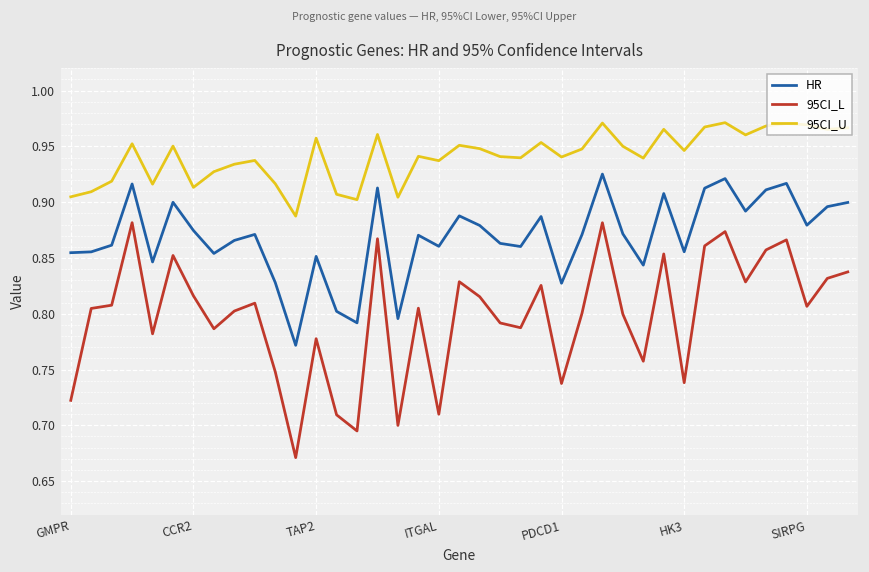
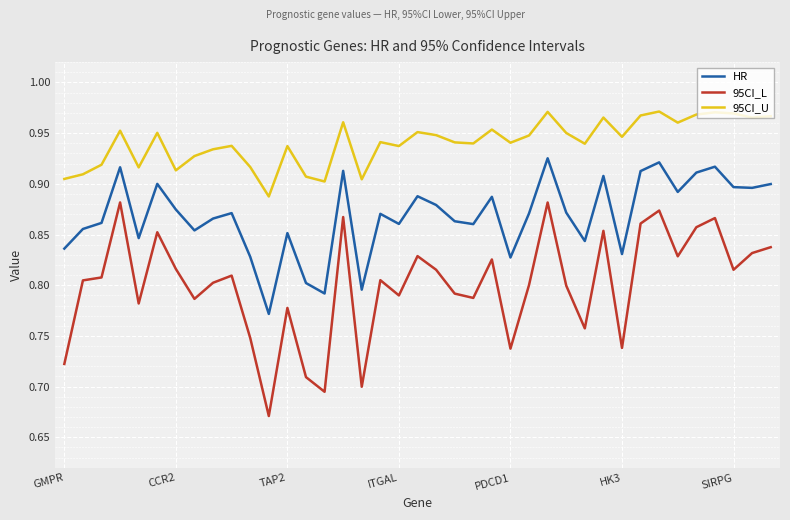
  {
    "HR": {
-     "GMPR": 0.855,
+     "GMPR": 0.836,
      "CCR2": 0.875,
      "TAP2": 0.851,
      "ITGAL": 0.860,
      "PDCD1": 0.827,
-     "HK3": 0.856,
-     "SIRPG": 0.879
+     "HK3": 0.831,
+     "SIRPG": 0.897
    },
    "95CI_L": {
      "GMPR": 0.722,
      "CCR2": 0.816,
      "TAP2": 0.778,
-     "ITGAL": 0.710,
+     "ITGAL": 0.790,
      "PDCD1": 0.737,
      "HK3": 0.738,
-     "SIRPG": 0.807
+     "SIRPG": 0.815
    },
    "95CI_U": {
      "GMPR": 0.905,
      "CCR2": 0.913,
-     "TAP2": 0.957,
+     "TAP2": 0.937,
      "ITGAL": 0.937,
      "PDCD1": 0.941,
      "HK3": 0.946
    }
  }
